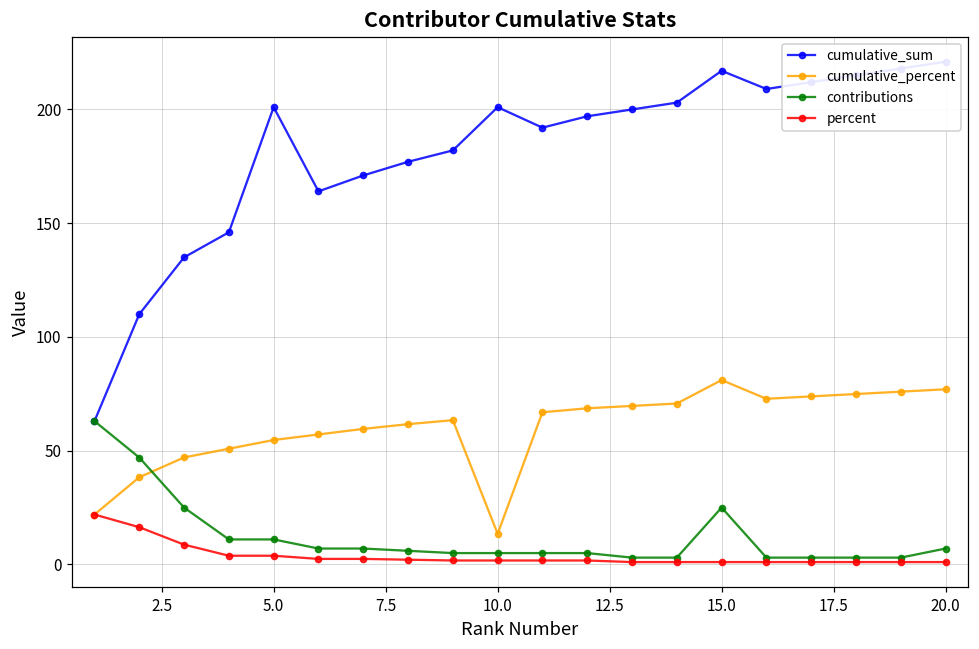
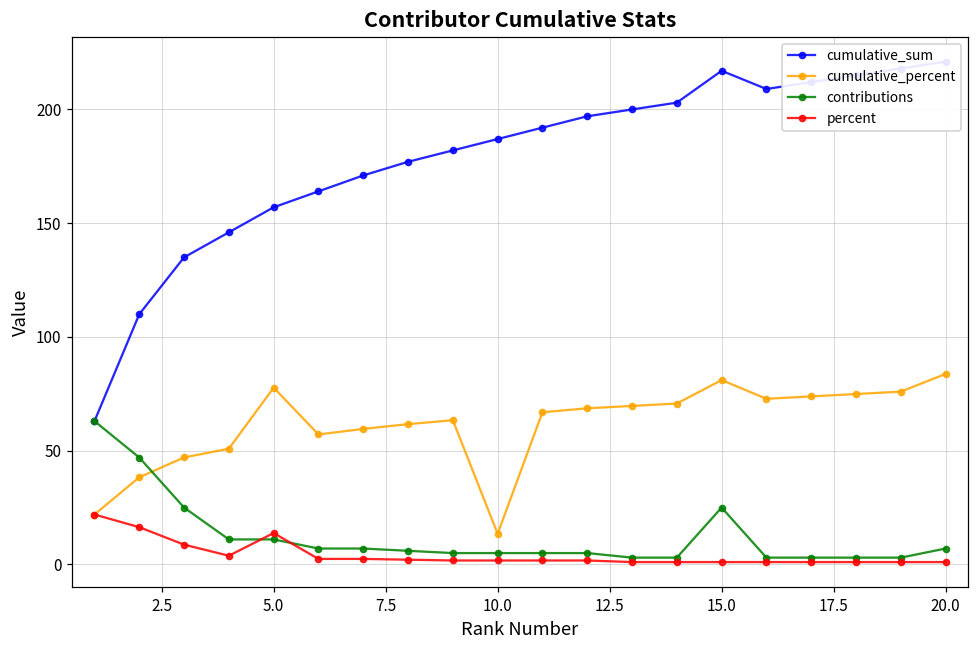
  {
    "cumulative_sum": {
-     "5.0": 201,
-     "10.0": 201,
+     "5.0": 157,
+     "10.0": 187,
      "15.0": 217
    },
    "cumulative_percent": {
-     "5.0": 55,
+     "5.0": 78,
      "10.0": 13,
      "15.0": 81,
-     "20.0": 77
+     "20.0": 84
    },
    "contributions": {
      "5.0": 11,
      "10.0": 5,
      "15.0": 25,
      "20.0": 7
    },
    "percent": {
-     "5.0": 4,
+     "5.0": 14,
      "10.0": 2,
      "15.0": 1,
      "20.0": 1
    }
  }
